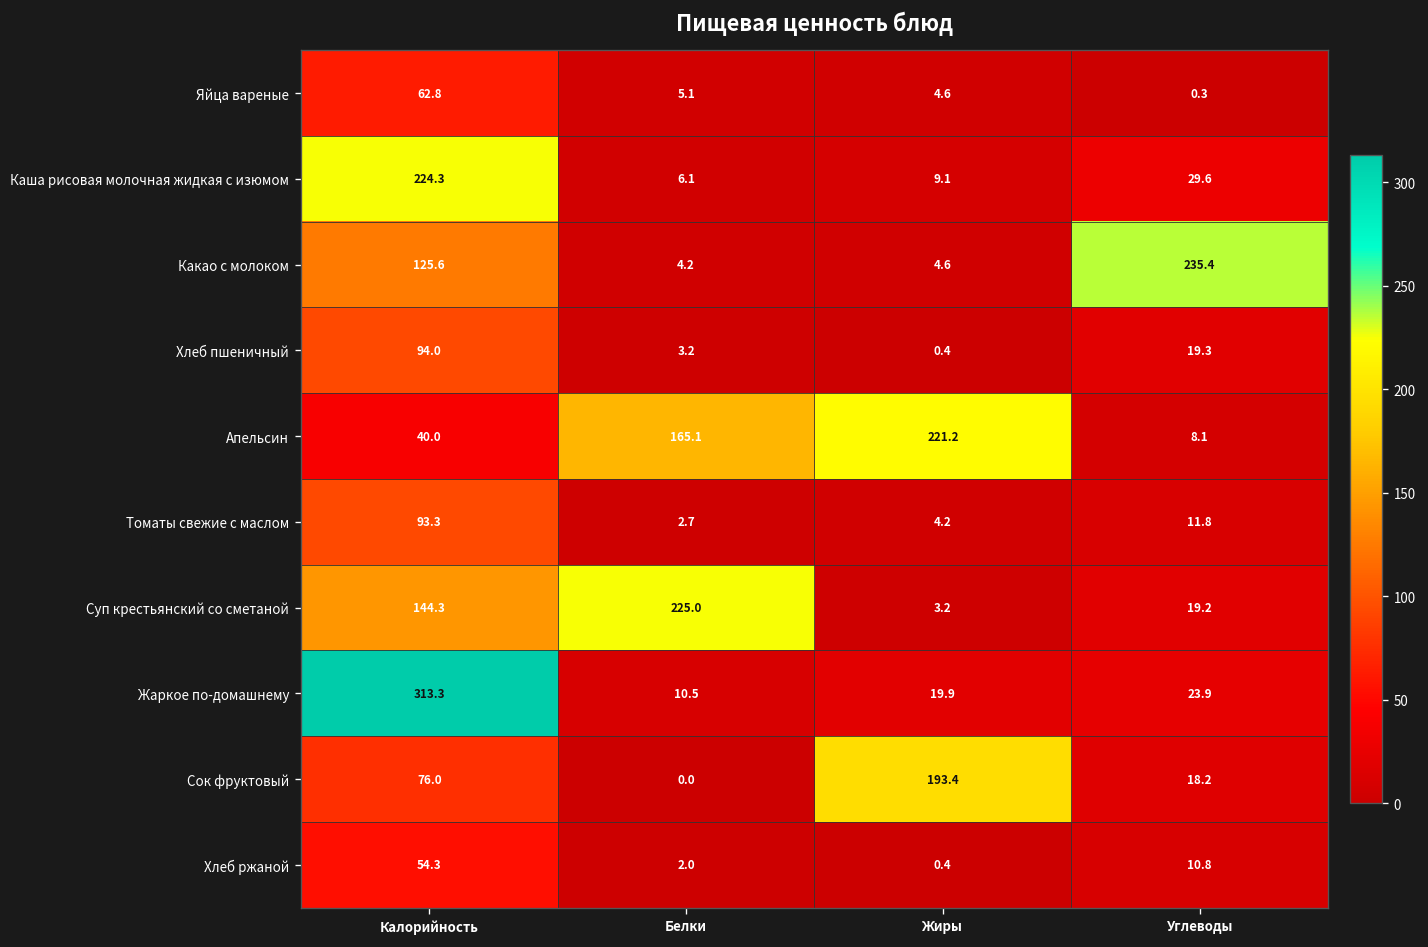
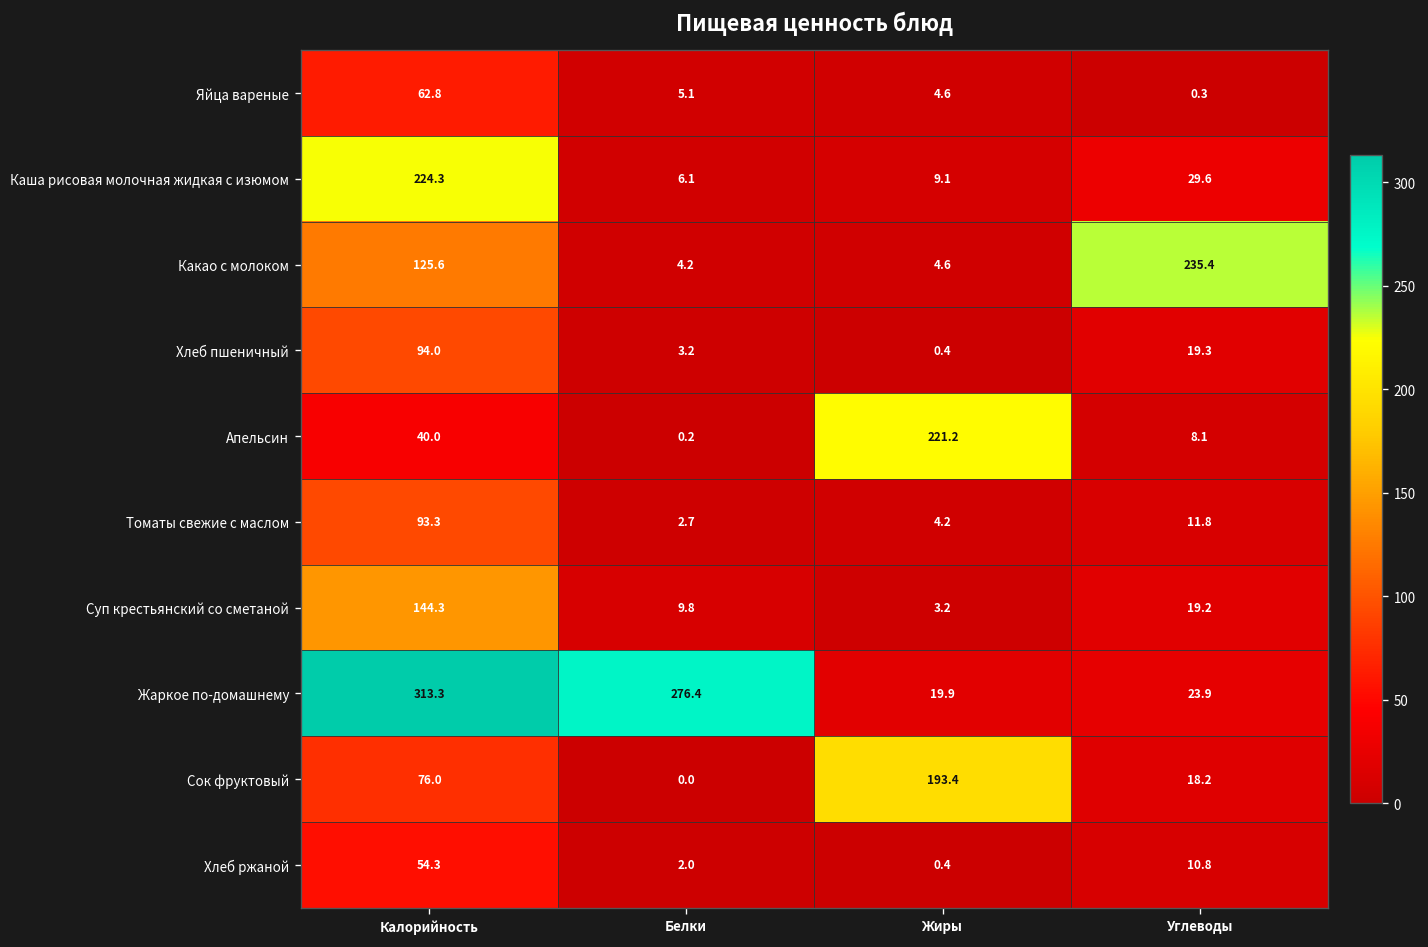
  {
    "Яйца вареные": {
      "Калорийность": 62.8,
      "Белки": 5.1,
      "Жиры": 4.6,
      "Углеводы": 0.3
    },
    "Каша рисовая молочная жидкая с изюмом": {
      "Калорийность": 224.3,
      "Белки": 6.1,
      "Жиры": 9.1,
      "Углеводы": 29.6
    },
    "Какао с молоком": {
      "Калорийность": 125.6,
      "Белки": 4.2,
      "Жиры": 4.6,
      "Углеводы": 235.4
    },
    "Хлеб пшеничный": {
      "Калорийность": 94.0,
      "Белки": 3.2,
      "Жиры": 0.4,
      "Углеводы": 19.3
    },
    "Апельсин": {
      "Калорийность": 40.0,
-     "Белки": 165.1,
+     "Белки": 0.2,
      "Жиры": 221.2,
      "Углеводы": 8.1
    },
    "Томаты свежие с маслом": {
      "Калорийность": 93.3,
      "Белки": 2.7,
      "Жиры": 4.2,
      "Углеводы": 11.8
    },
    "Суп крестьянский со сметаной": {
      "Калорийность": 144.3,
-     "Белки": 225.0,
+     "Белки": 9.8,
      "Жиры": 3.2,
      "Углеводы": 19.2
    },
    "Жаркое по-домашнему": {
      "Калорийность": 313.3,
-     "Белки": 10.5,
+     "Белки": 276.4,
      "Жиры": 19.9,
      "Углеводы": 23.9
    },
    "Сок фруктовый": {
      "Калорийность": 76.0,
      "Белки": 0.0,
      "Жиры": 193.4,
      "Углеводы": 18.2
    },
    "Хлеб ржаной": {
      "Калорийность": 54.3,
      "Белки": 2.0,
      "Жиры": 0.4,
      "Углеводы": 10.8
    }
  }
